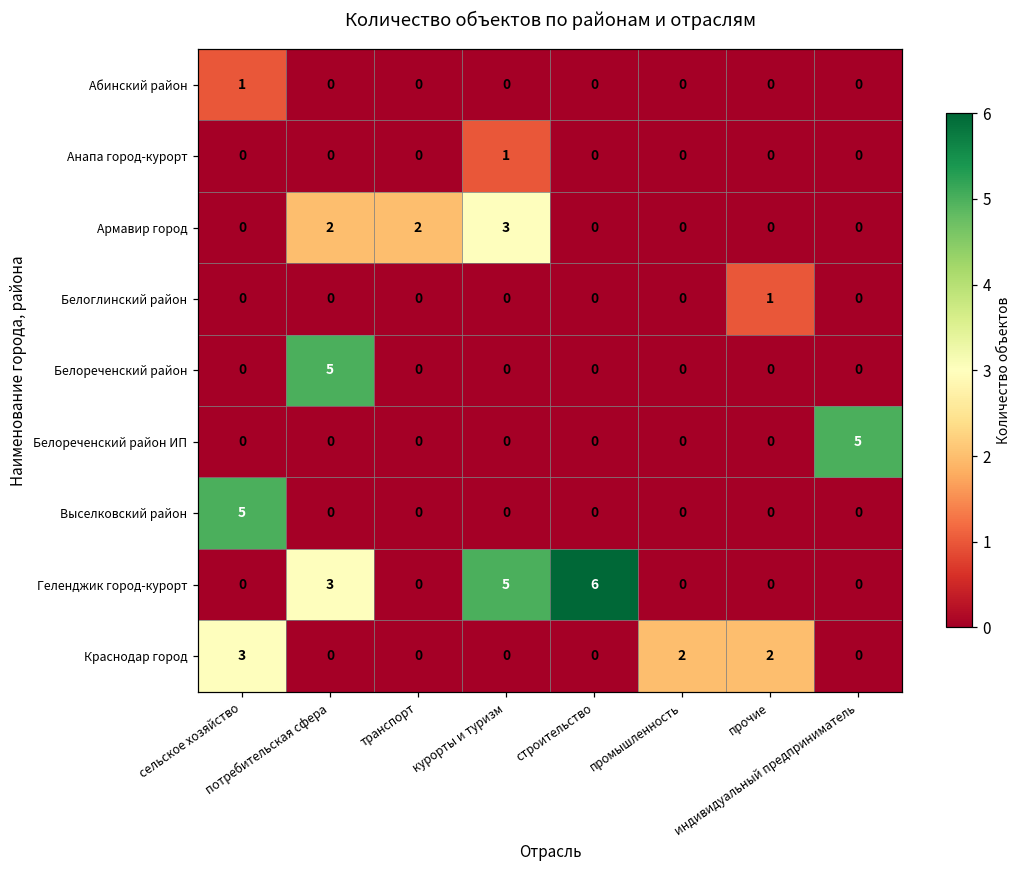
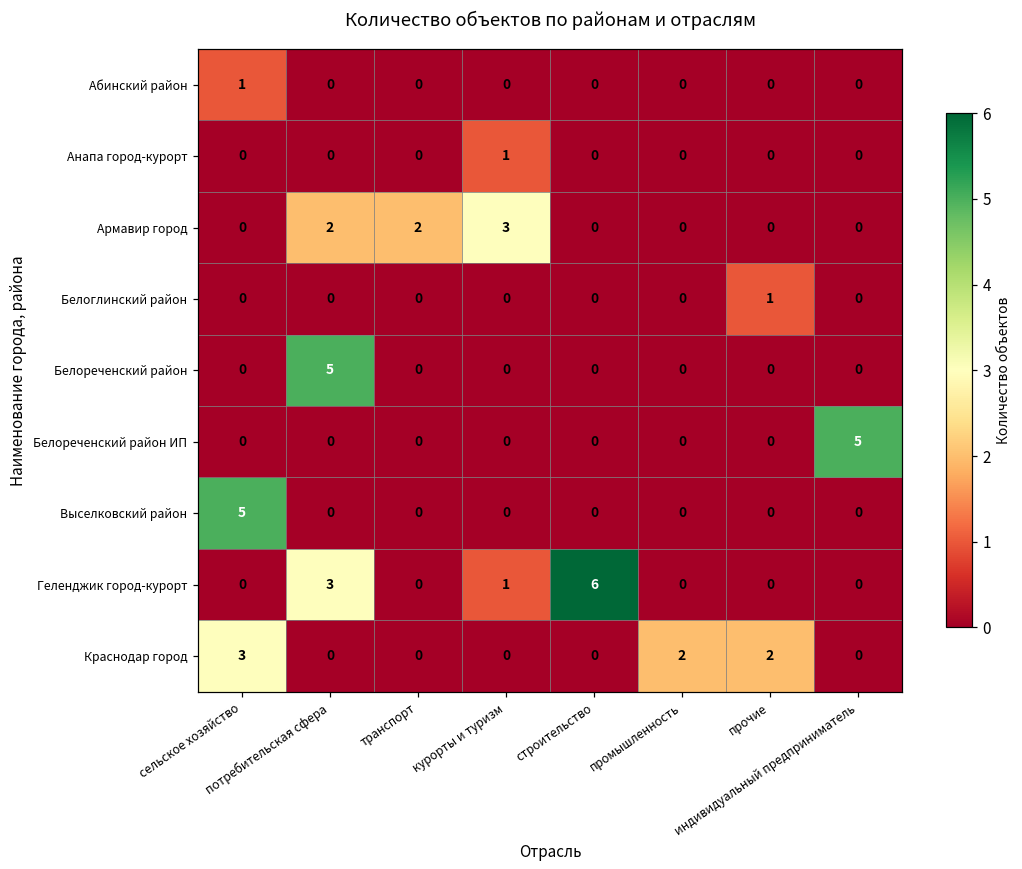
  {
    "Абинский район": {
      "сельское хозяйство": 1,
      "потребительская сфера": 0,
      "транспорт": 0,
      "курорты и туризм": 0,
      "строительство": 0,
      "промышленность": 0,
      "прочие": 0,
      "индивидуальный предприниматель": 0
    },
    "Анапа город-курорт": {
      "сельское хозяйство": 0,
      "потребительская сфера": 0,
      "транспорт": 0,
      "курорты и туризм": 1,
      "строительство": 0,
      "промышленность": 0,
      "прочие": 0,
      "индивидуальный предприниматель": 0
    },
    "Армавир город": {
      "сельское хозяйство": 0,
      "потребительская сфера": 2,
      "транспорт": 2,
      "курорты и туризм": 3,
      "строительство": 0,
      "промышленность": 0,
      "прочие": 0,
      "индивидуальный предприниматель": 0
    },
    "Белоглинский район": {
      "сельское хозяйство": 0,
      "потребительская сфера": 0,
      "транспорт": 0,
      "курорты и туризм": 0,
      "строительство": 0,
      "промышленность": 0,
      "прочие": 1,
      "индивидуальный предприниматель": 0
    },
    "Белореченский район": {
      "сельское хозяйство": 0,
      "потребительская сфера": 5,
      "транспорт": 0,
      "курорты и туризм": 0,
      "строительство": 0,
      "промышленность": 0,
      "прочие": 0,
      "индивидуальный предприниматель": 0
    },
    "Белореченский район ИП": {
      "сельское хозяйство": 0,
      "потребительская сфера": 0,
      "транспорт": 0,
      "курорты и туризм": 0,
      "строительство": 0,
      "промышленность": 0,
      "прочие": 0,
      "индивидуальный предприниматель": 5
    },
    "Выселковский район": {
      "сельское хозяйство": 5,
      "потребительская сфера": 0,
      "транспорт": 0,
      "курорты и туризм": 0,
      "строительство": 0,
      "промышленность": 0,
      "прочие": 0,
      "индивидуальный предприниматель": 0
    },
    "Геленджик город-курорт": {
      "сельское хозяйство": 0,
      "потребительская сфера": 3,
      "транспорт": 0,
-     "курорты и туризм": 5,
+     "курорты и туризм": 1,
      "строительство": 6,
      "промышленность": 0,
      "прочие": 0,
      "индивидуальный предприниматель": 0
    },
    "Краснодар город": {
      "сельское хозяйство": 3,
      "потребительская сфера": 0,
      "транспорт": 0,
      "курорты и туризм": 0,
      "строительство": 0,
      "промышленность": 2,
      "прочие": 2,
      "индивидуальный предприниматель": 0
    }
  }
